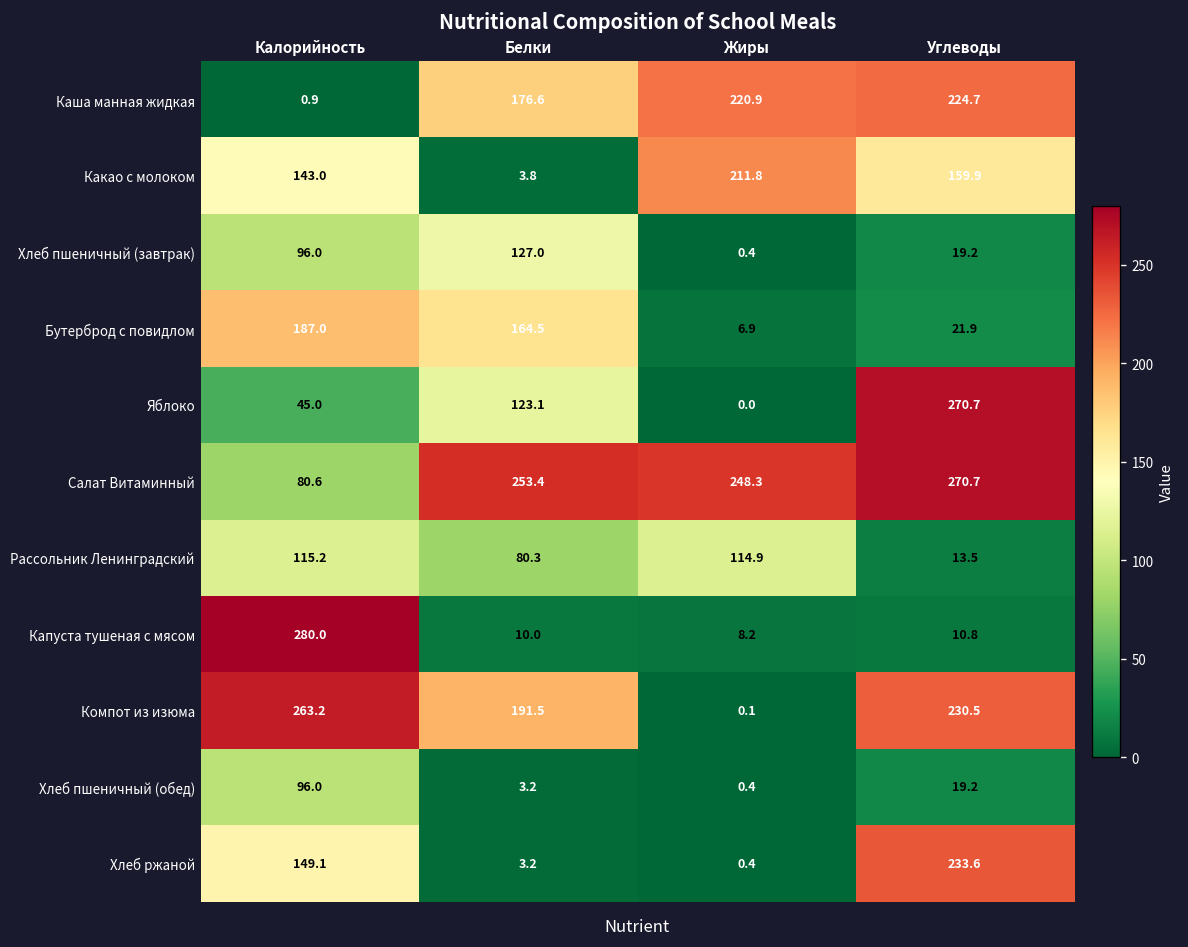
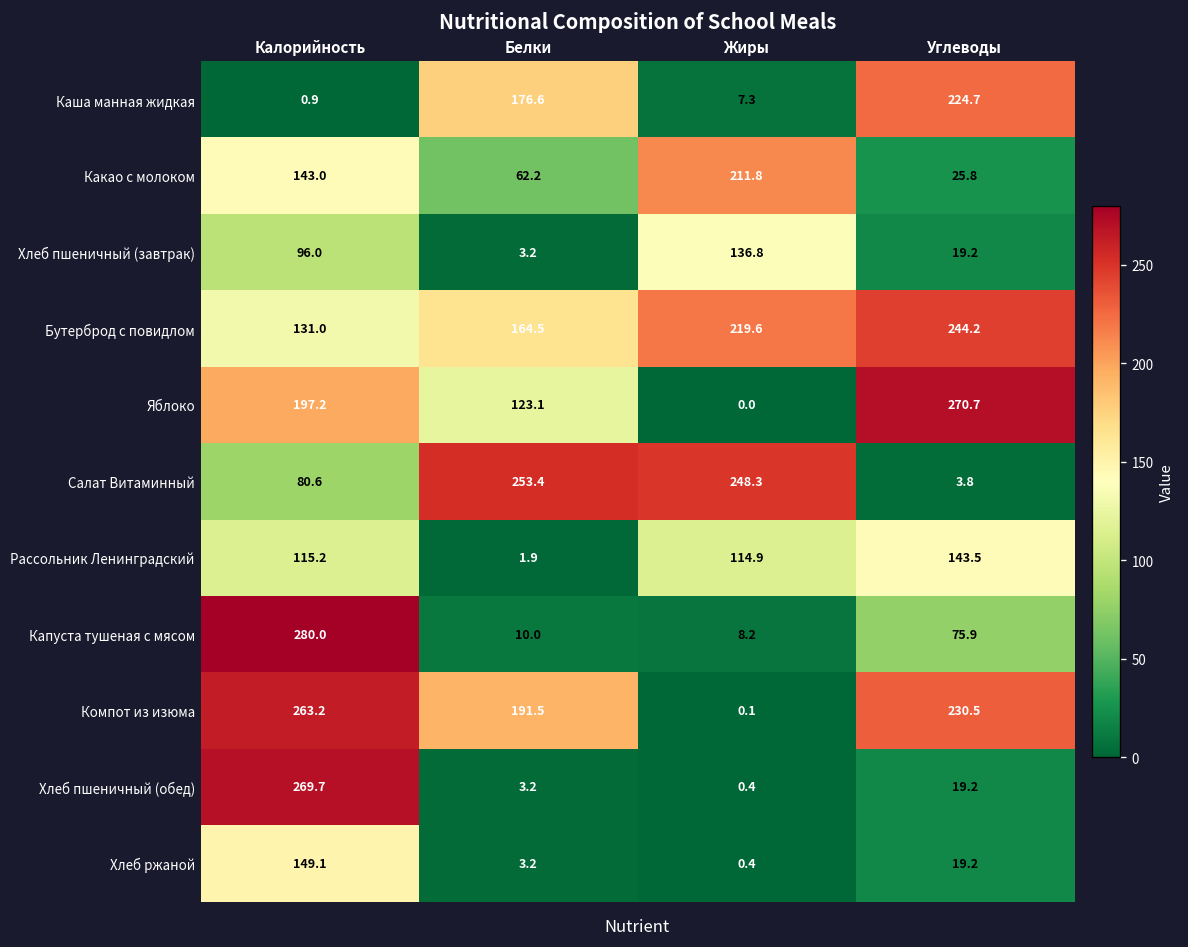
  {
    "Каша манная жидкая": {
      "Калорийность": 0.9,
      "Белки": 176.6,
-     "Жиры": 220.9,
+     "Жиры": 7.3,
      "Углеводы": 224.7
    },
    "Какао с молоком": {
      "Калорийность": 143.0,
-     "Белки": 3.8,
+     "Белки": 62.2,
      "Жиры": 211.8,
-     "Углеводы": 159.9
+     "Углеводы": 25.8
    },
    "Хлеб пшеничный (завтрак)": {
      "Калорийность": 96.0,
-     "Белки": 127.0,
-     "Жиры": 0.4,
+     "Белки": 3.2,
+     "Жиры": 136.8,
      "Углеводы": 19.2
    },
    "Бутерброд с повидлом": {
-     "Калорийность": 187.0,
+     "Калорийность": 131.0,
      "Белки": 164.5,
-     "Жиры": 6.9,
-     "Углеводы": 21.9
+     "Жиры": 219.6,
+     "Углеводы": 244.2
    },
    "Яблоко": {
-     "Калорийность": 45.0,
+     "Калорийность": 197.2,
      "Белки": 123.1,
      "Жиры": 0.0,
      "Углеводы": 270.7
    },
    "Салат Витаминный": {
      "Калорийность": 80.6,
      "Белки": 253.4,
      "Жиры": 248.3,
-     "Углеводы": 270.7
+     "Углеводы": 3.8
    },
    "Рассольник Ленинградский": {
      "Калорийность": 115.2,
-     "Белки": 80.3,
+     "Белки": 1.9,
      "Жиры": 114.9,
-     "Углеводы": 13.5
+     "Углеводы": 143.5
    },
    "Капуста тушеная с мясом": {
      "Калорийность": 280.0,
      "Белки": 10.0,
      "Жиры": 8.2,
-     "Углеводы": 10.8
+     "Углеводы": 75.9
    },
    "Компот из изюма": {
      "Калорийность": 263.2,
      "Белки": 191.5,
      "Жиры": 0.1,
      "Углеводы": 230.5
    },
    "Хлеб пшеничный (обед)": {
-     "Калорийность": 96.0,
+     "Калорийность": 269.7,
      "Белки": 3.2,
      "Жиры": 0.4,
      "Углеводы": 19.2
    },
    "Хлеб ржаной": {
      "Калорийность": 149.1,
      "Белки": 3.2,
      "Жиры": 0.4,
-     "Углеводы": 233.6
+     "Углеводы": 19.2
    }
  }
